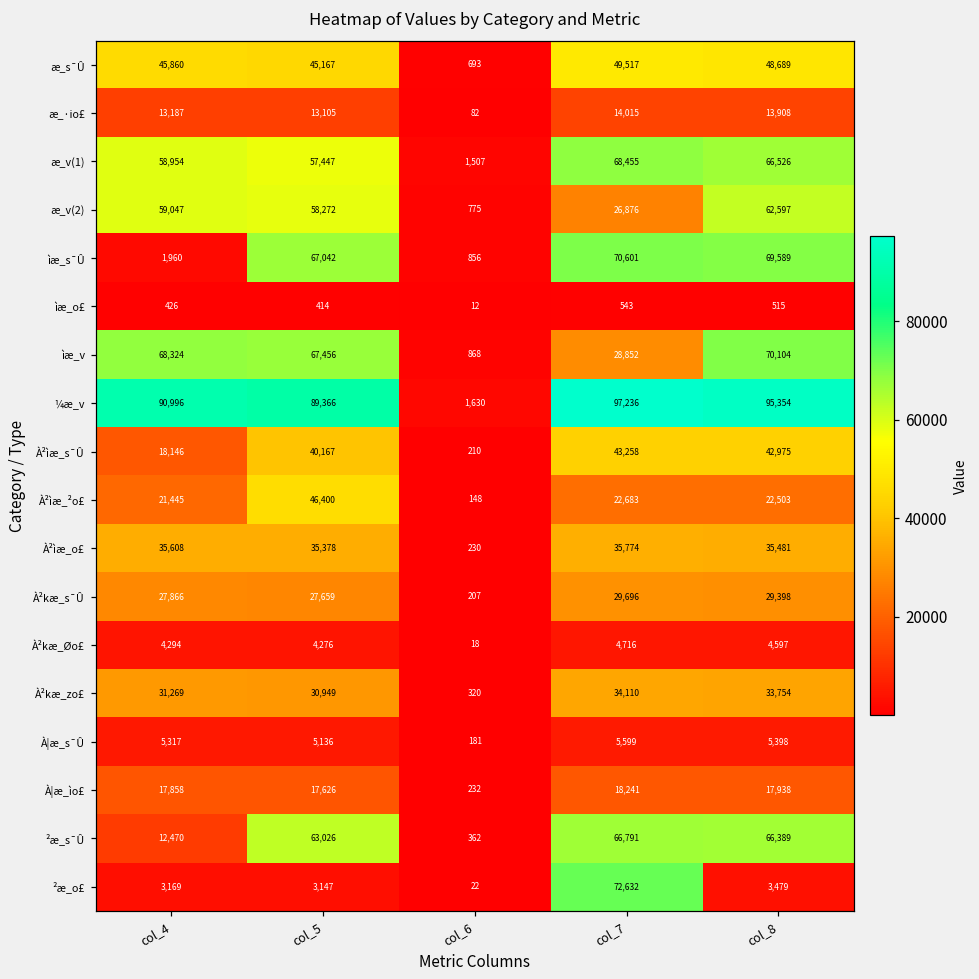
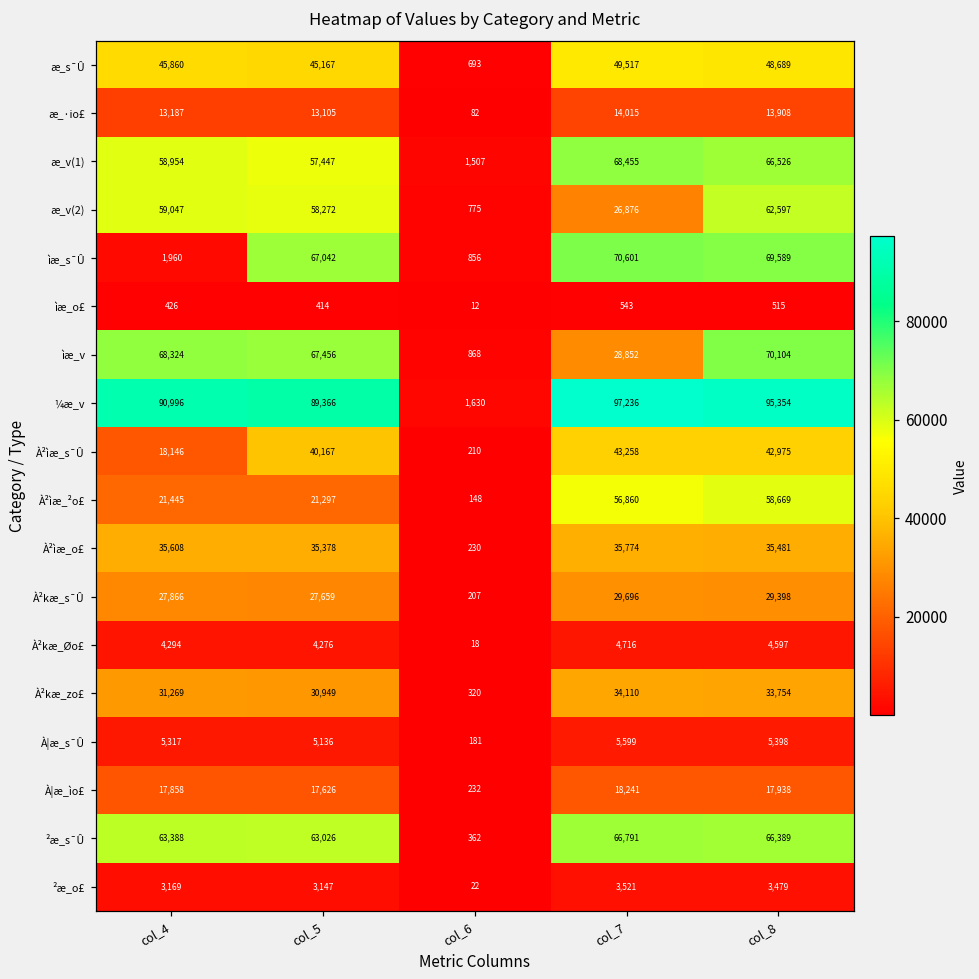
  {
    "æ_s¯Û": {
      "col_4": "45,860",
      "col_5": "45,167",
      "col_6": "693",
      "col_7": "49,517",
      "col_8": "48,689"
    },
    "æ_·io£": {
      "col_4": "13,187",
      "col_5": "13,105",
      "col_6": "82",
      "col_7": "14,015",
      "col_8": "13,908"
    },
    "æ_v(1)": {
      "col_4": "58,954",
      "col_5": "57,447",
      "col_6": "1,507",
      "col_7": "68,455",
      "col_8": "66,526"
    },
    "æ_v(2)": {
      "col_4": "59,047",
      "col_5": "58,272",
      "col_6": "775",
      "col_7": "26,876",
      "col_8": "62,597"
    },
    "ìæ_s¯Û": {
      "col_4": "1,960",
      "col_5": "67,042",
      "col_6": "856",
      "col_7": "70,601",
      "col_8": "69,589"
    },
    "ìæ_o£": {
      "col_4": "426",
      "col_5": "414",
      "col_6": "12",
      "col_7": "543",
      "col_8": "515"
    },
    "ìæ_v": {
      "col_4": "68,324",
      "col_5": "67,456",
      "col_6": "868",
      "col_7": "28,852",
      "col_8": "70,104"
    },
    "¼æ_v": {
      "col_4": "90,996",
      "col_5": "89,366",
      "col_6": "1,630",
      "col_7": "97,236",
      "col_8": "95,354"
    },
    "À²ìæ_s¯Û": {
      "col_4": "18,146",
      "col_5": "40,167",
      "col_6": "210",
      "col_7": "43,258",
      "col_8": "42,975"
    },
    "À²ìæ_²o£": {
      "col_4": "21,445",
-     "col_5": "46,400",
+     "col_5": "21,297",
      "col_6": "148",
-     "col_7": "22,683",
-     "col_8": "22,503"
+     "col_7": "56,860",
+     "col_8": "58,669"
    },
    "À²ìæ_o£": {
      "col_4": "35,608",
      "col_5": "35,378",
      "col_6": "230",
      "col_7": "35,774",
      "col_8": "35,481"
    },
    "À²kæ_s¯Û": {
      "col_4": "27,866",
      "col_5": "27,659",
      "col_6": "207",
      "col_7": "29,696",
      "col_8": "29,398"
    },
    "À²kæ_Øo£": {
      "col_4": "4,294",
      "col_5": "4,276",
      "col_6": "18",
      "col_7": "4,716",
      "col_8": "4,597"
    },
    "À²kæ_zo£": {
      "col_4": "31,269",
      "col_5": "30,949",
      "col_6": "320",
      "col_7": "34,110",
      "col_8": "33,754"
    },
    "À|æ_s¯Û": {
      "col_4": "5,317",
      "col_5": "5,136",
      "col_6": "181",
      "col_7": "5,599",
      "col_8": "5,398"
    },
    "À|æ_ìo£": {
      "col_4": "17,858",
      "col_5": "17,626",
      "col_6": "232",
      "col_7": "18,241",
      "col_8": "17,938"
    },
    "²æ_s¯Û": {
-     "col_4": "12,470",
+     "col_4": "63,388",
      "col_5": "63,026",
      "col_6": "362",
      "col_7": "66,791",
      "col_8": "66,389"
    },
    "²æ_o£": {
      "col_4": "3,169",
      "col_5": "3,147",
      "col_6": "22",
-     "col_7": "72,632",
+     "col_7": "3,521",
      "col_8": "3,479"
    }
  }
